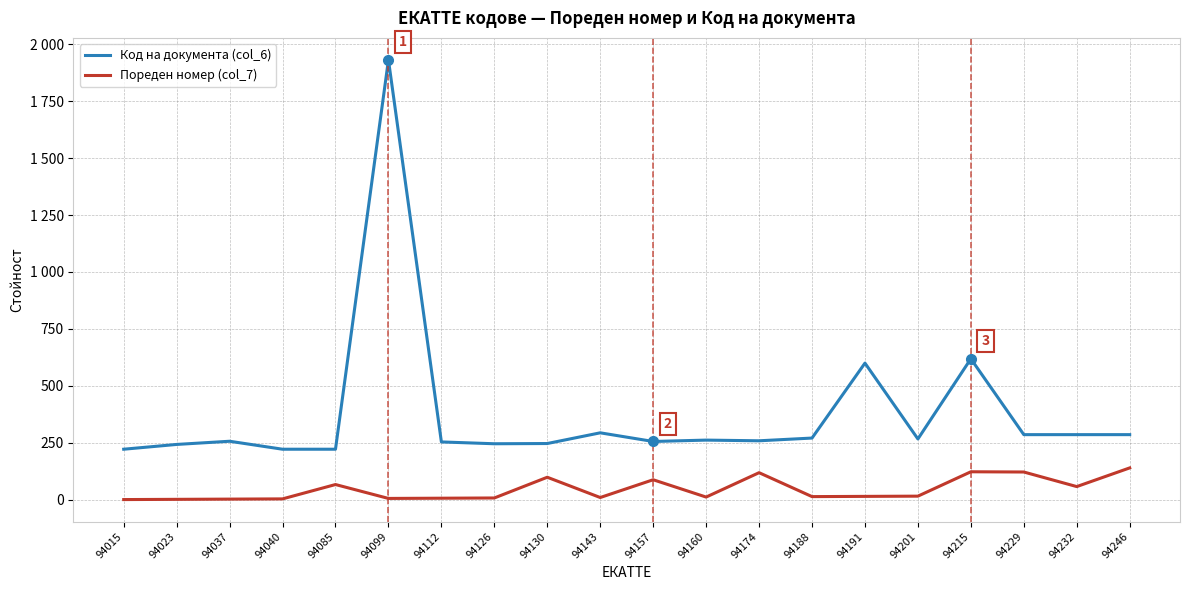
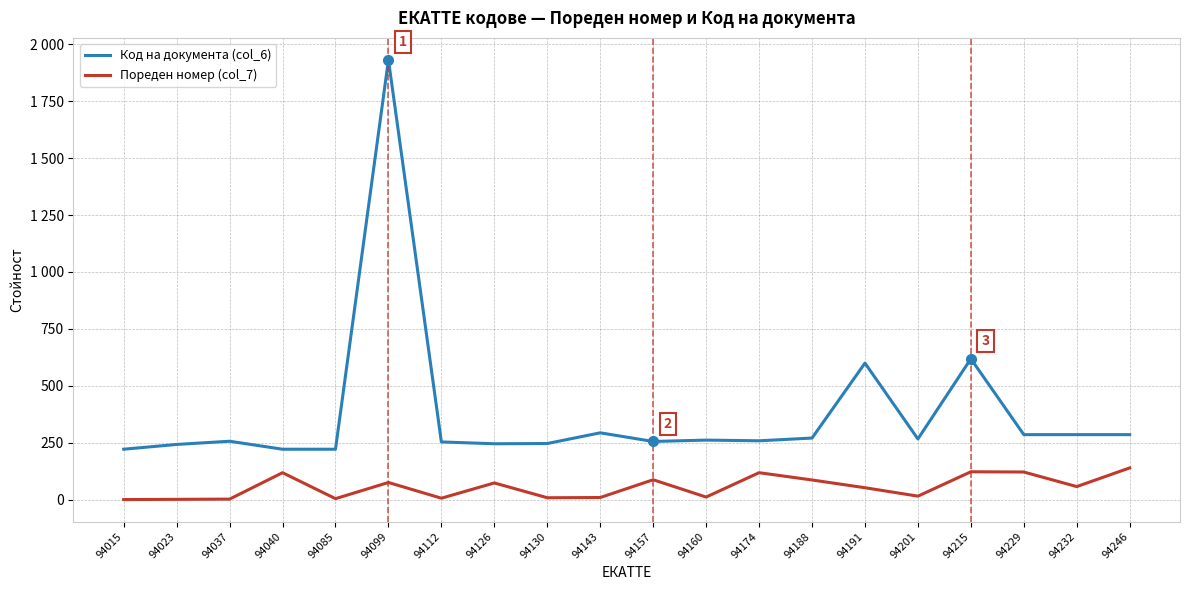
  {
    "Пореден номер (col_7)": {
      "94015": 0,
      "94023": 0,
      "94037": 0,
-     "94040": 0,
-     "94085": 70,
-     "94099": 10,
+     "94040": 120,
+     "94085": 10,
+     "94099": 80,
      "94112": 10,
-     "94126": 10,
-     "94130": 100,
+     "94126": 70,
+     "94130": 10,
      "94143": 10,
      "94157": 90,
      "94160": 10,
      "94174": 120,
-     "94188": 10,
-     "94191": 20,
+     "94188": 90,
+     "94191": 50,
      "94201": 20,
      "94215": 120,
      "94229": 120,
      "94232": 60,
      "94246": 140
    }
  }
